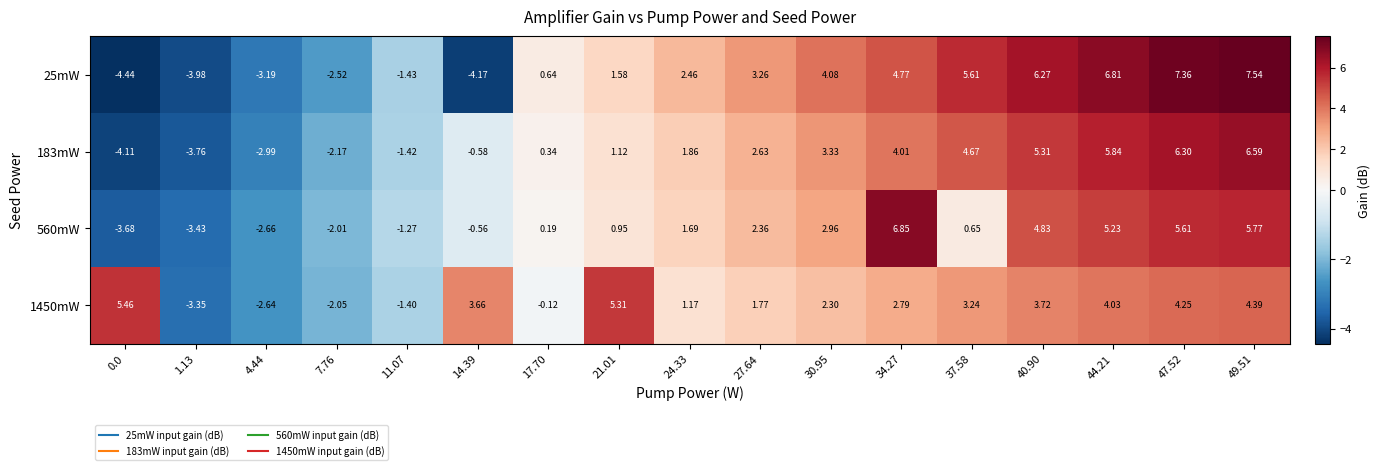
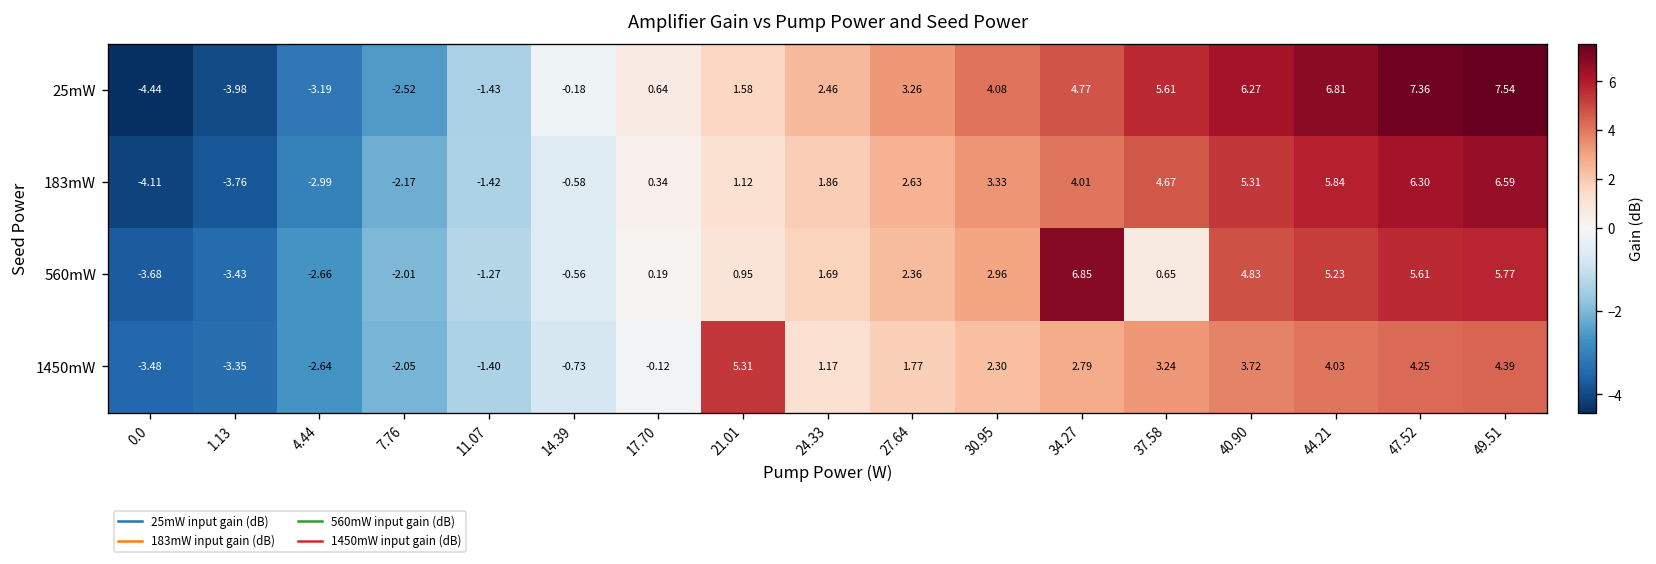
  {
    "25mW": {
      "0.0": -4.44,
      "1.13": -3.98,
      "4.44": -3.19,
      "7.76": -2.52,
      "11.07": -1.43,
-     "14.39": -4.17,
+     "14.39": -0.18,
      "17.70": 0.64,
      "21.01": 1.58,
      "24.33": 2.46,
      "27.64": 3.26,
      "30.95": 4.08,
      "34.27": 4.77,
      "37.58": 5.61,
      "40.90": 6.27,
      "44.21": 6.81,
      "47.52": 7.36,
      "49.51": 7.54
    },
    "183mW": {
      "0.0": -4.11,
      "1.13": -3.76,
      "4.44": -2.99,
      "7.76": -2.17,
      "11.07": -1.42,
      "14.39": -0.58,
      "17.70": 0.34,
      "21.01": 1.12,
      "24.33": 1.86,
      "27.64": 2.63,
      "30.95": 3.33,
      "34.27": 4.01,
      "37.58": 4.67,
      "40.90": 5.31,
      "44.21": 5.84,
      "47.52": 6.30,
      "49.51": 6.59
    },
    "560mW": {
      "0.0": -3.68,
      "1.13": -3.43,
      "4.44": -2.66,
      "7.76": -2.01,
      "11.07": -1.27,
      "14.39": -0.56,
      "17.70": 0.19,
      "21.01": 0.95,
      "24.33": 1.69,
      "27.64": 2.36,
      "30.95": 2.96,
      "34.27": 6.85,
      "37.58": 0.65,
      "40.90": 4.83,
      "44.21": 5.23,
      "47.52": 5.61,
      "49.51": 5.77
    },
    "1450mW": {
-     "0.0": 5.46,
+     "0.0": -3.48,
      "1.13": -3.35,
      "4.44": -2.64,
      "7.76": -2.05,
      "11.07": -1.40,
-     "14.39": 3.66,
+     "14.39": -0.73,
      "17.70": -0.12,
      "21.01": 5.31,
      "24.33": 1.17,
      "27.64": 1.77,
      "30.95": 2.30,
      "34.27": 2.79,
      "37.58": 3.24,
      "40.90": 3.72,
      "44.21": 4.03,
      "47.52": 4.25,
      "49.51": 4.39
    }
  }
